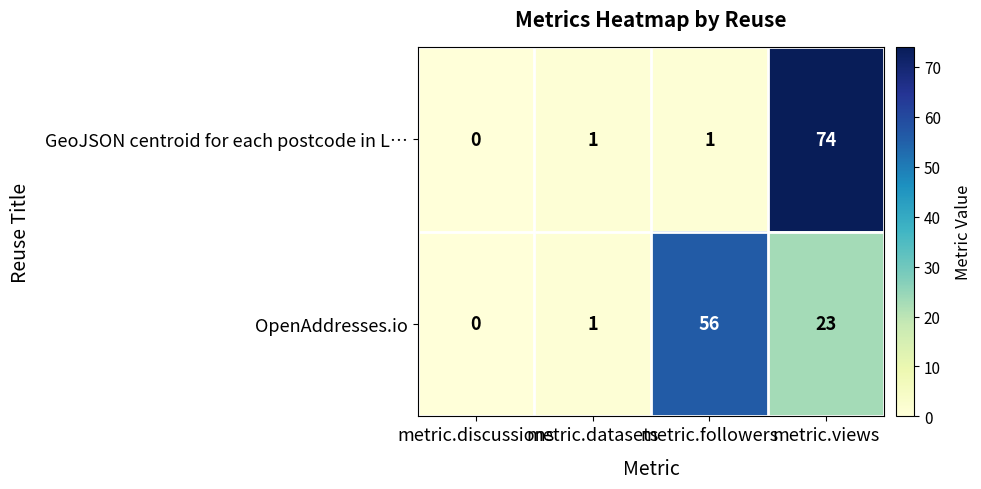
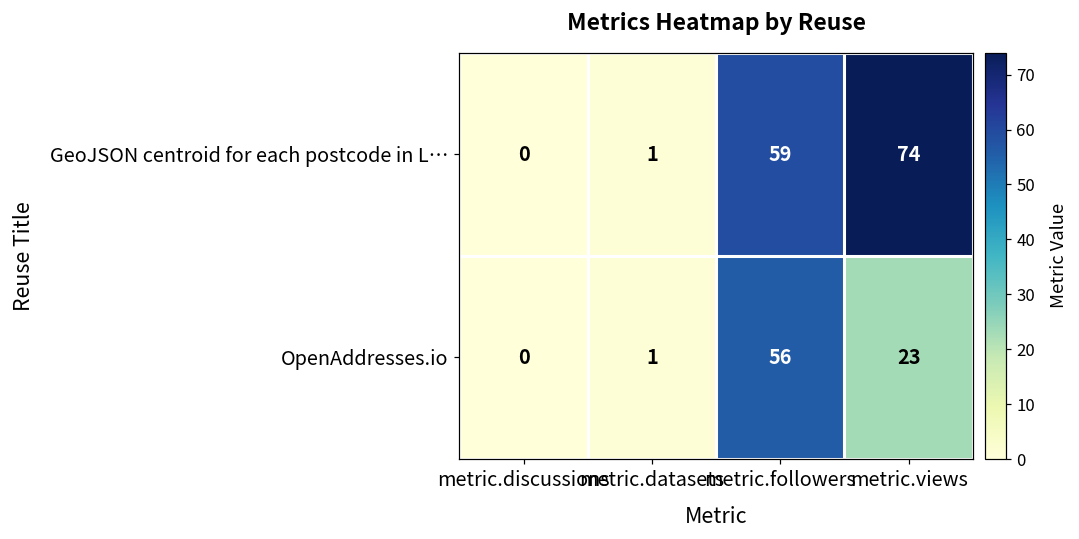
  {
    "GeoJSON centroid for each postcode in L…": {
-     "metric.followers": 1,
+     "metric.followers": 59,
      "metric.views": 74
    },
    "OpenAddresses.io": {
      "metric.followers": 56,
      "metric.views": 23
    }
  }
